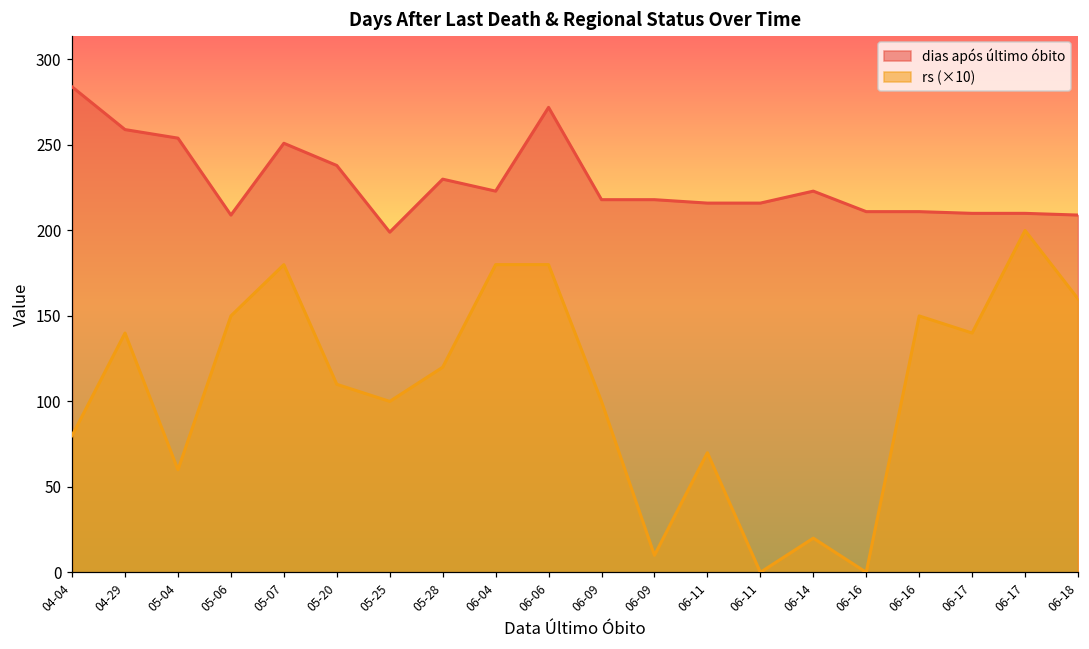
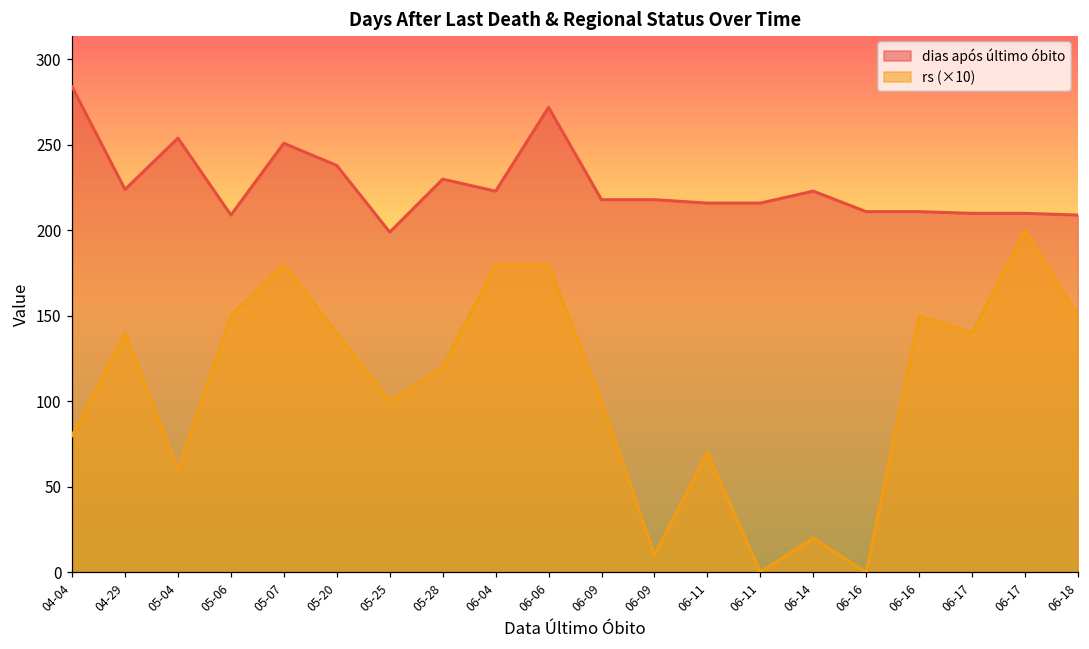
  {
    "dias após último óbito": {
      "04-04": 284,
-     "04-29": 259,
+     "04-29": 224,
      "05-04": 254,
      "05-06": 209,
      "05-07": 251,
      "05-20": 238,
      "05-25": 199,
      "05-28": 230,
      "06-04": 223,
      "06-06": 272,
      "06-14": 223,
      "06-18": 209
    },
    "rs (×10)": {
      "04-04": 80,
      "04-29": 140,
      "05-04": 60,
      "05-06": 150,
      "05-07": 180,
-     "05-20": 110,
+     "05-20": 140,
      "05-25": 100,
      "05-28": 120,
      "06-04": 180,
      "06-06": 180,
      "06-14": 20,
-     "06-18": 160
+     "06-18": 150
    }
  }
